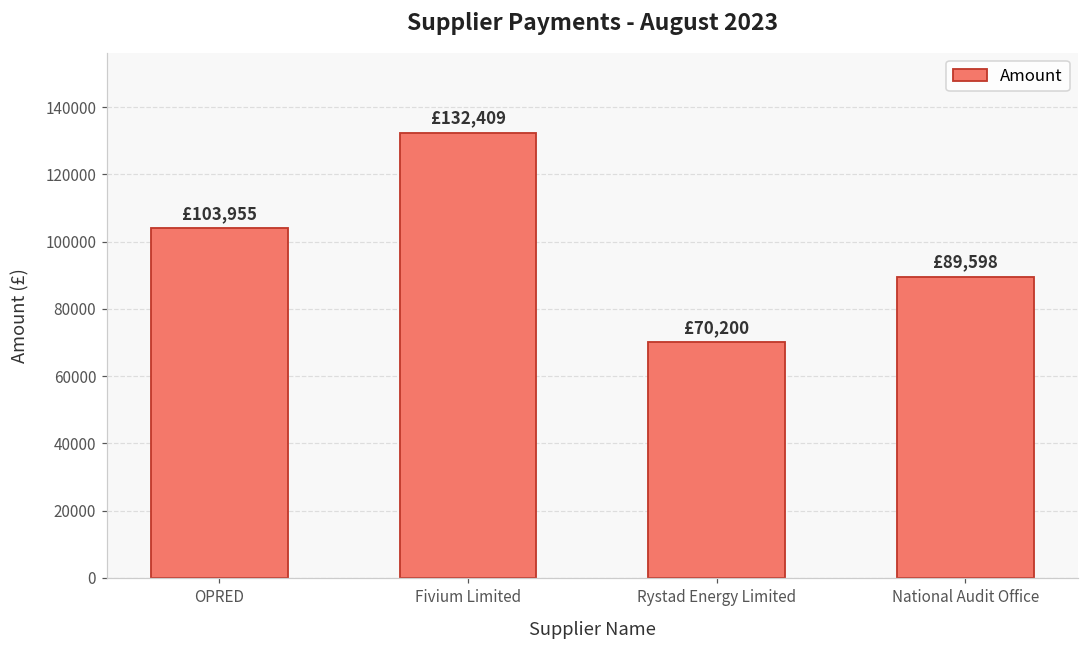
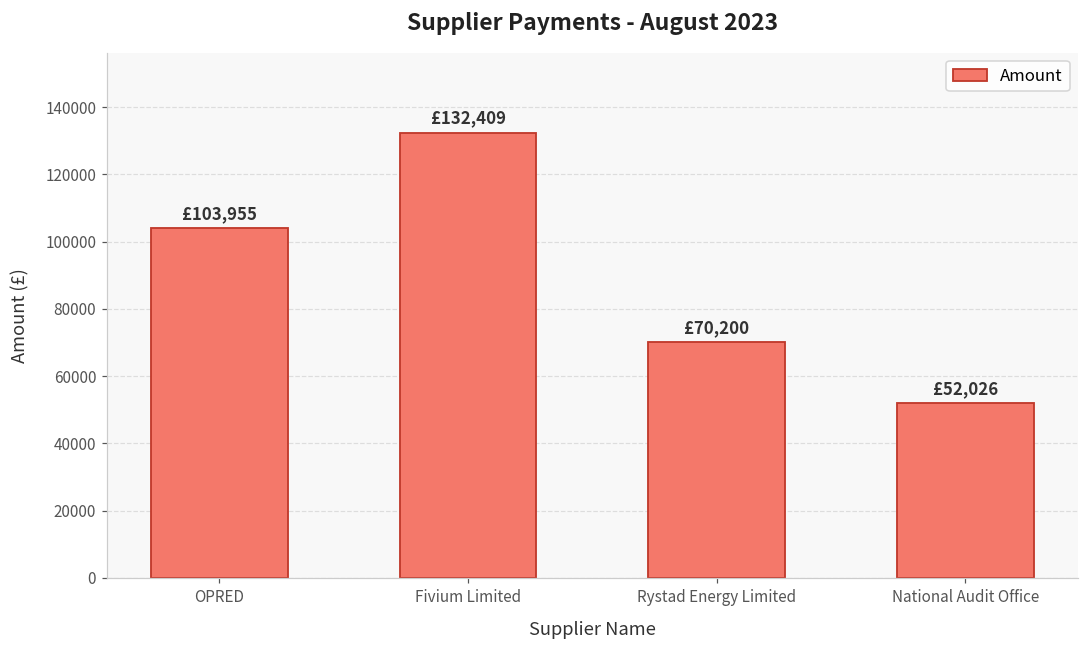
  {
    "OPRED": "£103,955",
    "Fivium Limited": "£132,409",
    "Rystad Energy Limited": "£70,200",
-   "National Audit Office": "£89,598"
+   "National Audit Office": "£52,026"
  }
